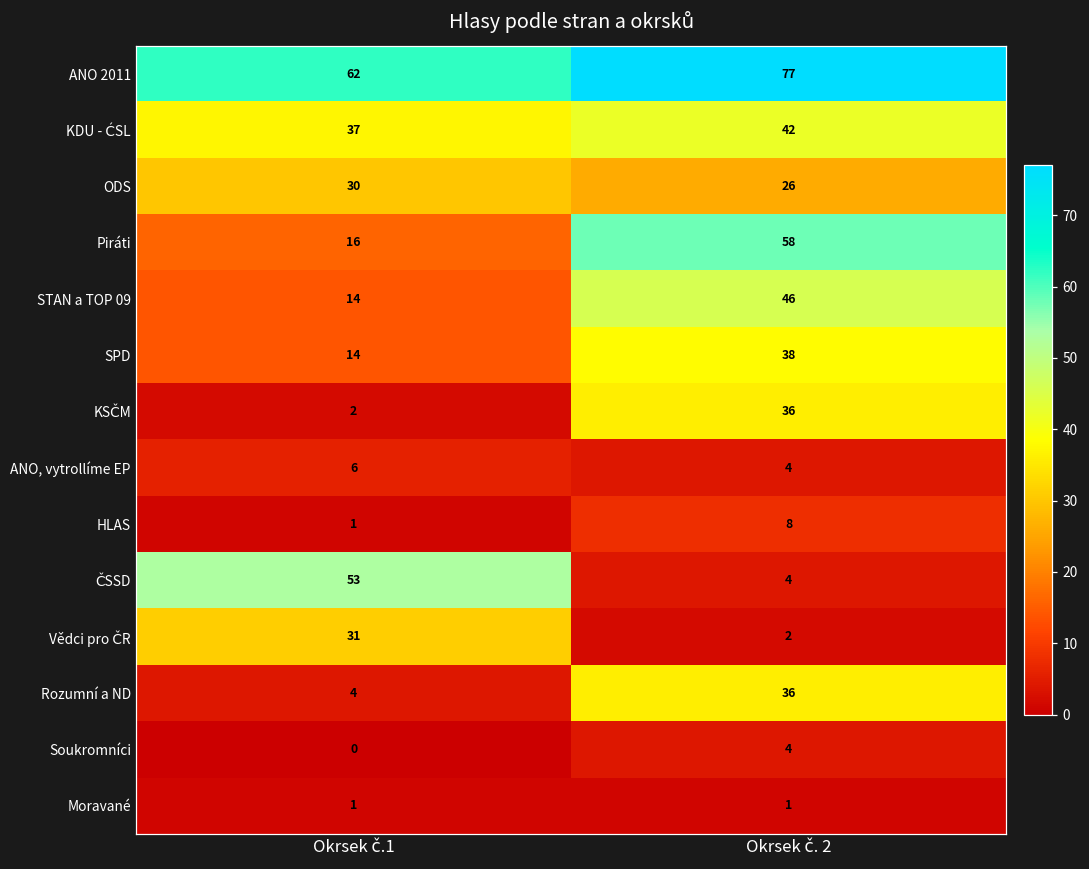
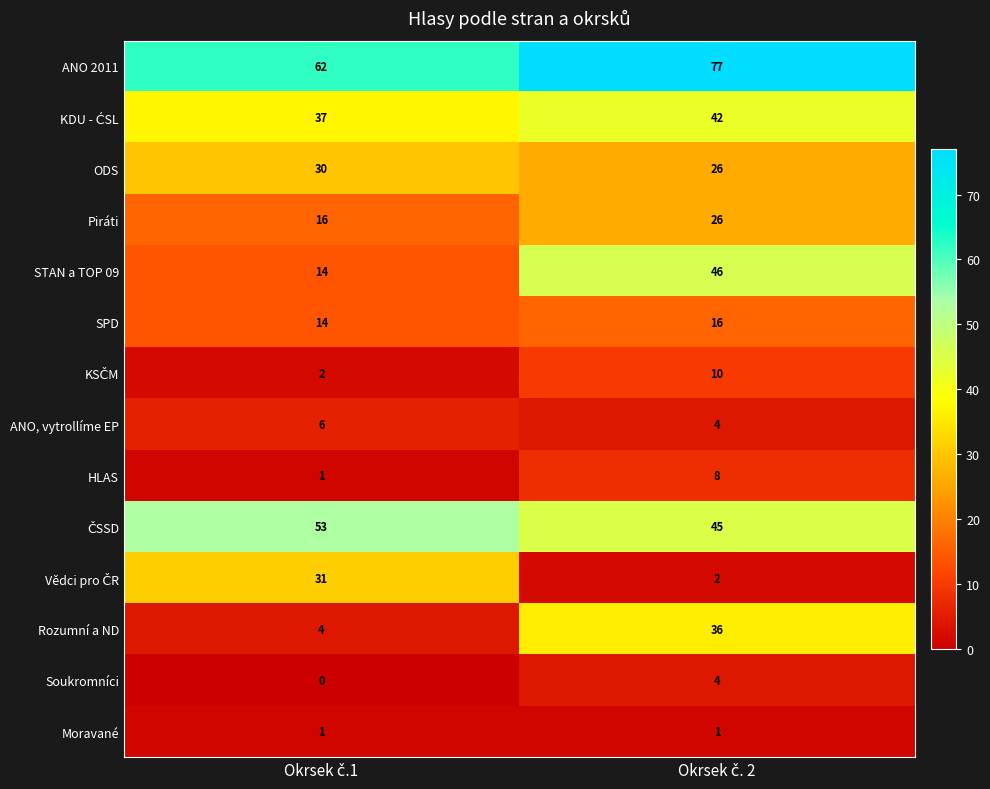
  {
    "ANO 2011": {
      "Okrsek č.1": 62,
      "Okrsek č. 2": 77
    },
    "KDU - ĆSL": {
      "Okrsek č.1": 37,
      "Okrsek č. 2": 42
    },
    "ODS": {
      "Okrsek č.1": 30,
      "Okrsek č. 2": 26
    },
    "Piráti": {
      "Okrsek č.1": 16,
-     "Okrsek č. 2": 58
+     "Okrsek č. 2": 26
    },
    "STAN a TOP 09": {
      "Okrsek č.1": 14,
      "Okrsek č. 2": 46
    },
    "SPD": {
      "Okrsek č.1": 14,
-     "Okrsek č. 2": 38
+     "Okrsek č. 2": 16
    },
    "KSČM": {
      "Okrsek č.1": 2,
-     "Okrsek č. 2": 36
+     "Okrsek č. 2": 10
    },
    "ANO, vytrollíme EP": {
      "Okrsek č.1": 6,
      "Okrsek č. 2": 4
    },
    "HLAS": {
      "Okrsek č.1": 1,
      "Okrsek č. 2": 8
    },
    "ČSSD": {
      "Okrsek č.1": 53,
-     "Okrsek č. 2": 4
+     "Okrsek č. 2": 45
    },
    "Vědci pro ČR": {
      "Okrsek č.1": 31,
      "Okrsek č. 2": 2
    },
    "Rozumní a ND": {
      "Okrsek č.1": 4,
      "Okrsek č. 2": 36
    },
    "Soukromníci": {
      "Okrsek č.1": 0,
      "Okrsek č. 2": 4
    },
    "Moravané": {
      "Okrsek č.1": 1,
      "Okrsek č. 2": 1
    }
  }
